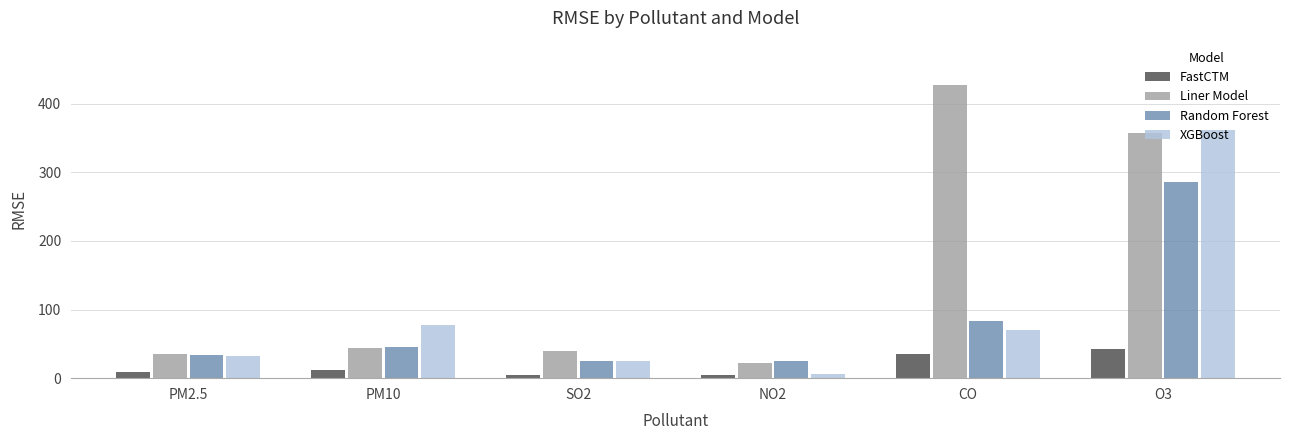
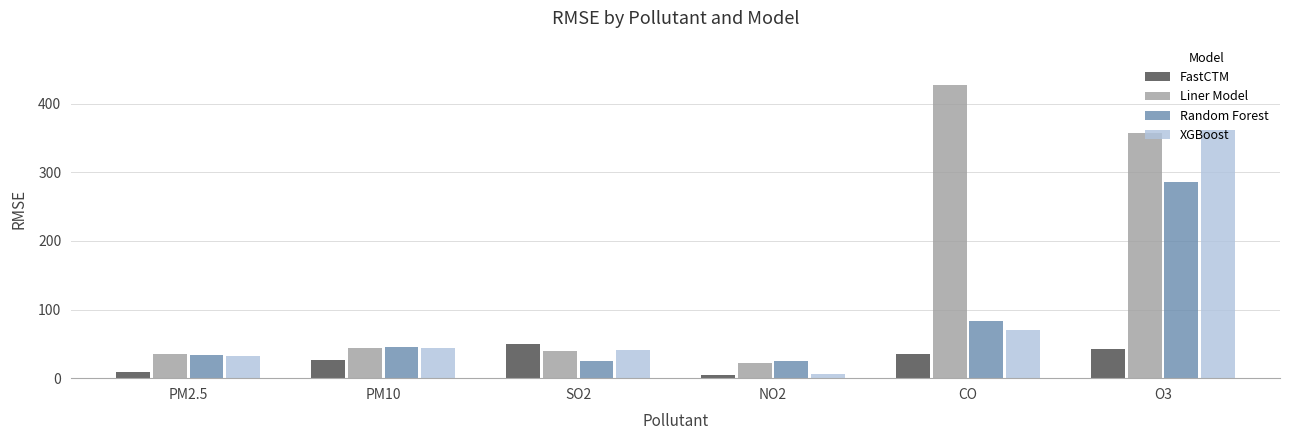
  {
    "FastCTM": {
      "PM2.5": 10,
-     "PM10": 10,
-     "SO2": 0,
+     "PM10": 30,
+     "SO2": 50,
      "NO2": 0,
      "CO": 40,
      "O3": 40
    },
    "XGBoost": {
      "PM2.5": 30,
-     "PM10": 80,
-     "SO2": 30,
+     "PM10": 40,
+     "SO2": 40,
      "NO2": 10,
      "CO": 70,
      "O3": 360
    }
  }
